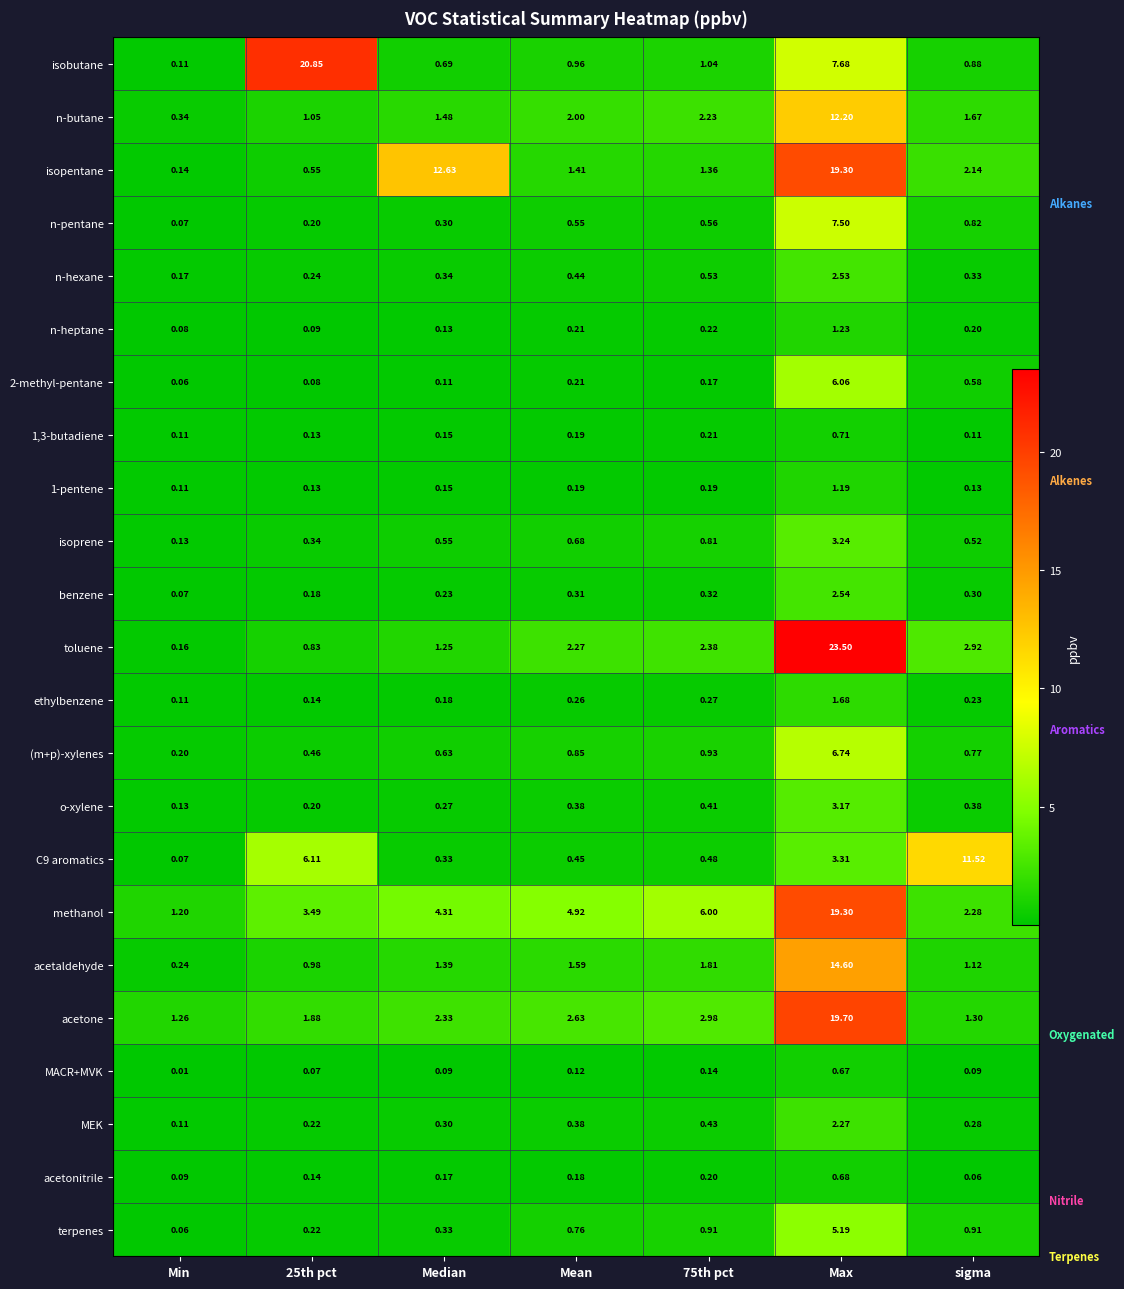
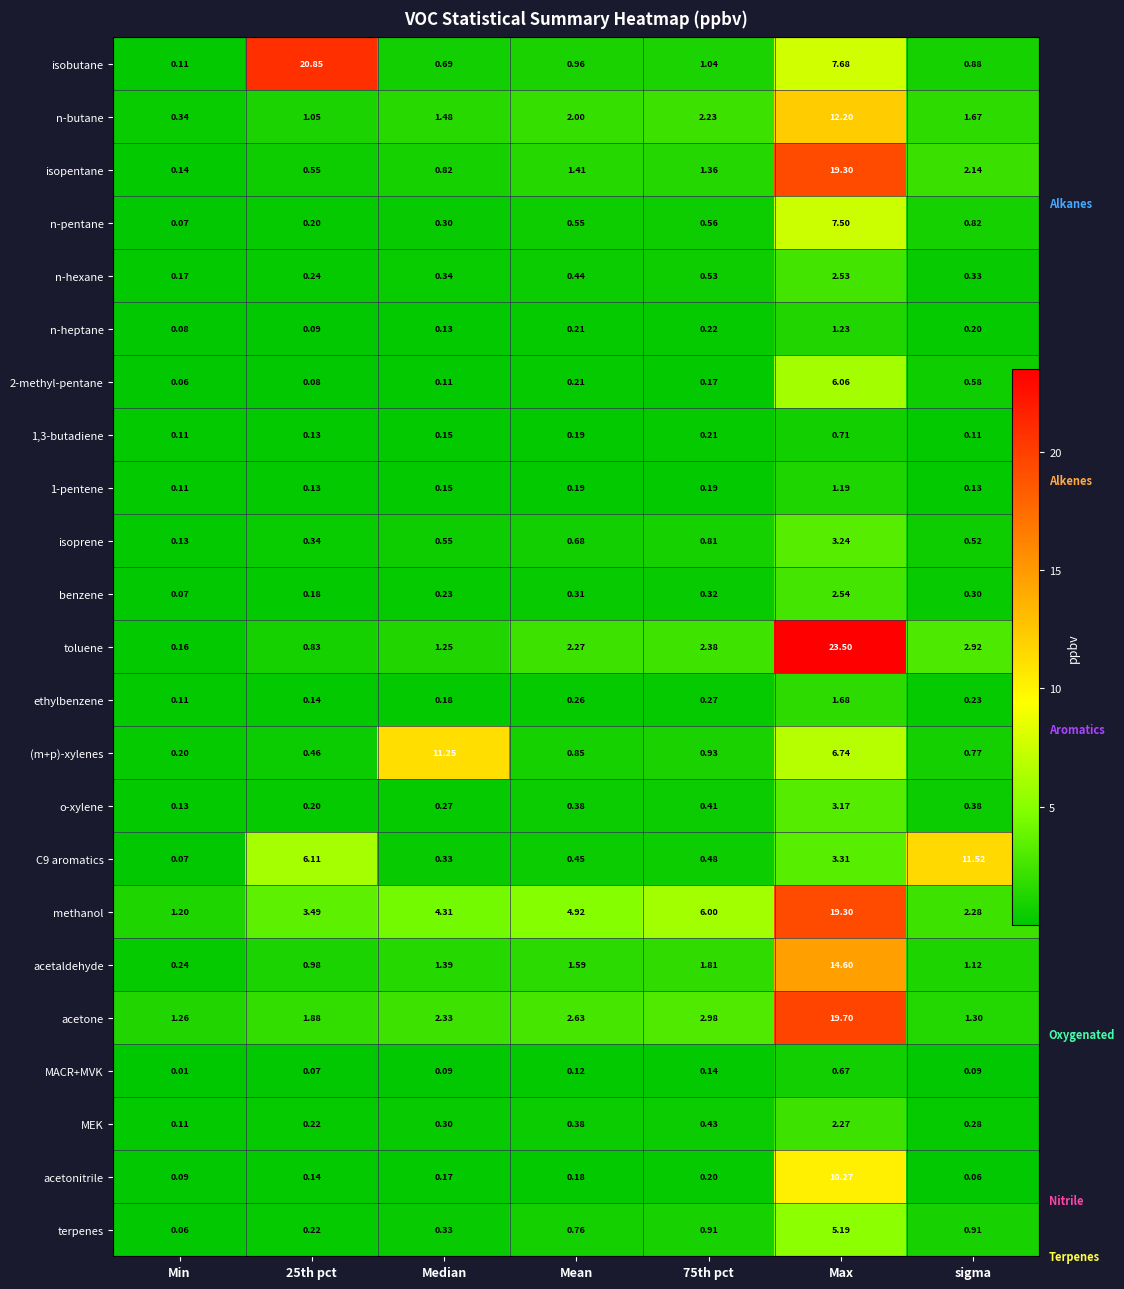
  {
    "isobutane": {
      "Min": 0.11,
      "25th pct": 20.85,
      "Median": 0.69,
      "Mean": 0.96,
      "75th pct": 1.04,
      "Max": 7.68,
      "sigma": 0.88
    },
    "n-butane": {
      "Min": 0.34,
      "25th pct": 1.05,
      "Median": 1.48,
      "Mean": 2.00,
      "75th pct": 2.23,
      "Max": 12.20,
      "sigma": 1.67
    },
    "isopentane": {
      "Min": 0.14,
      "25th pct": 0.55,
-     "Median": 12.63,
+     "Median": 0.82,
      "Mean": 1.41,
      "75th pct": 1.36,
      "Max": 19.30,
      "sigma": 2.14
    },
    "n-pentane": {
      "Min": 0.07,
      "25th pct": 0.20,
      "Median": 0.30,
      "Mean": 0.55,
      "75th pct": 0.56,
      "Max": 7.50,
      "sigma": 0.82
    },
    "n-hexane": {
      "Min": 0.17,
      "25th pct": 0.24,
      "Median": 0.34,
      "Mean": 0.44,
      "75th pct": 0.53,
      "Max": 2.53,
      "sigma": 0.33
    },
    "n-heptane": {
      "Min": 0.08,
      "25th pct": 0.09,
      "Median": 0.13,
      "Mean": 0.21,
      "75th pct": 0.22,
      "Max": 1.23,
      "sigma": 0.20
    },
    "2-methyl-pentane": {
      "Min": 0.06,
      "25th pct": 0.08,
      "Median": 0.11,
      "Mean": 0.21,
      "75th pct": 0.17,
      "Max": 6.06,
      "sigma": 0.58
    },
    "1,3-butadiene": {
      "Min": 0.11,
      "25th pct": 0.13,
      "Median": 0.15,
      "Mean": 0.19,
      "75th pct": 0.21,
      "Max": 0.71,
      "sigma": 0.11
    },
    "1-pentene": {
      "Min": 0.11,
      "25th pct": 0.13,
      "Median": 0.15,
      "Mean": 0.19,
      "75th pct": 0.19,
      "Max": 1.19,
      "sigma": 0.13
    },
    "isoprene": {
      "Min": 0.13,
      "25th pct": 0.34,
      "Median": 0.55,
      "Mean": 0.68,
      "75th pct": 0.81,
      "Max": 3.24,
      "sigma": 0.52
    },
    "benzene": {
      "Min": 0.07,
      "25th pct": 0.18,
      "Median": 0.23,
      "Mean": 0.31,
      "75th pct": 0.32,
      "Max": 2.54,
      "sigma": 0.30
    },
    "toluene": {
      "Min": 0.16,
      "25th pct": 0.83,
      "Median": 1.25,
      "Mean": 2.27,
      "75th pct": 2.38,
      "Max": 23.50,
      "sigma": 2.92
    },
    "ethylbenzene": {
      "Min": 0.11,
      "25th pct": 0.14,
      "Median": 0.18,
      "Mean": 0.26,
      "75th pct": 0.27,
      "Max": 1.68,
      "sigma": 0.23
    },
    "(m+p)-xylenes": {
      "Min": 0.20,
      "25th pct": 0.46,
-     "Median": 0.63,
+     "Median": 11.25,
      "Mean": 0.85,
      "75th pct": 0.93,
      "Max": 6.74,
      "sigma": 0.77
    },
    "o-xylene": {
      "Min": 0.13,
      "25th pct": 0.20,
      "Median": 0.27,
      "Mean": 0.38,
      "75th pct": 0.41,
      "Max": 3.17,
      "sigma": 0.38
    },
    "C9 aromatics": {
      "Min": 0.07,
      "25th pct": 6.11,
      "Median": 0.33,
      "Mean": 0.45,
      "75th pct": 0.48,
      "Max": 3.31,
      "sigma": 11.52
    },
    "methanol": {
      "Min": 1.20,
      "25th pct": 3.49,
      "Median": 4.31,
      "Mean": 4.92,
      "75th pct": 6.00,
      "Max": 19.30,
      "sigma": 2.28
    },
    "acetaldehyde": {
      "Min": 0.24,
      "25th pct": 0.98,
      "Median": 1.39,
      "Mean": 1.59,
      "75th pct": 1.81,
      "Max": 14.60,
      "sigma": 1.12
    },
    "acetone": {
      "Min": 1.26,
      "25th pct": 1.88,
      "Median": 2.33,
      "Mean": 2.63,
      "75th pct": 2.98,
      "Max": 19.70,
      "sigma": 1.30
    },
    "MACR+MVK": {
      "Min": 0.01,
      "25th pct": 0.07,
      "Median": 0.09,
      "Mean": 0.12,
      "75th pct": 0.14,
      "Max": 0.67,
      "sigma": 0.09
    },
    "MEK": {
      "Min": 0.11,
      "25th pct": 0.22,
      "Median": 0.30,
      "Mean": 0.38,
      "75th pct": 0.43,
      "Max": 2.27,
      "sigma": 0.28
    },
    "acetonitrile": {
      "Min": 0.09,
      "25th pct": 0.14,
      "Median": 0.17,
      "Mean": 0.18,
      "75th pct": 0.20,
-     "Max": 0.68,
+     "Max": 10.27,
      "sigma": 0.06
    },
    "terpenes": {
      "Min": 0.06,
      "25th pct": 0.22,
      "Median": 0.33,
      "Mean": 0.76,
      "75th pct": 0.91,
      "Max": 5.19,
      "sigma": 0.91
    }
  }
